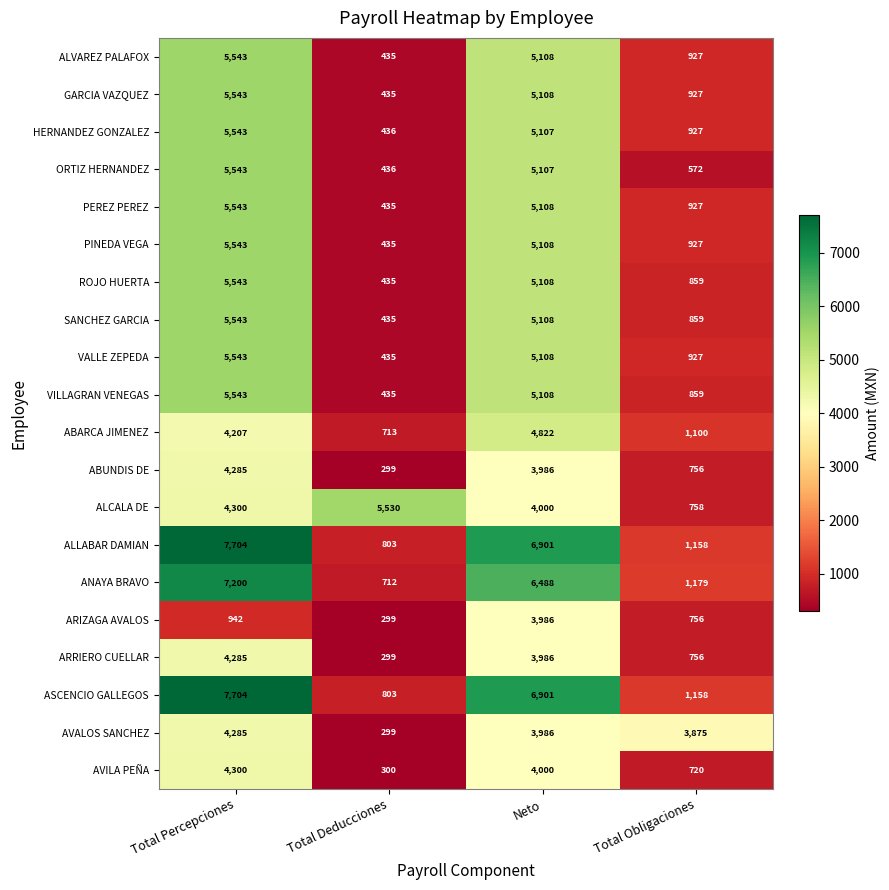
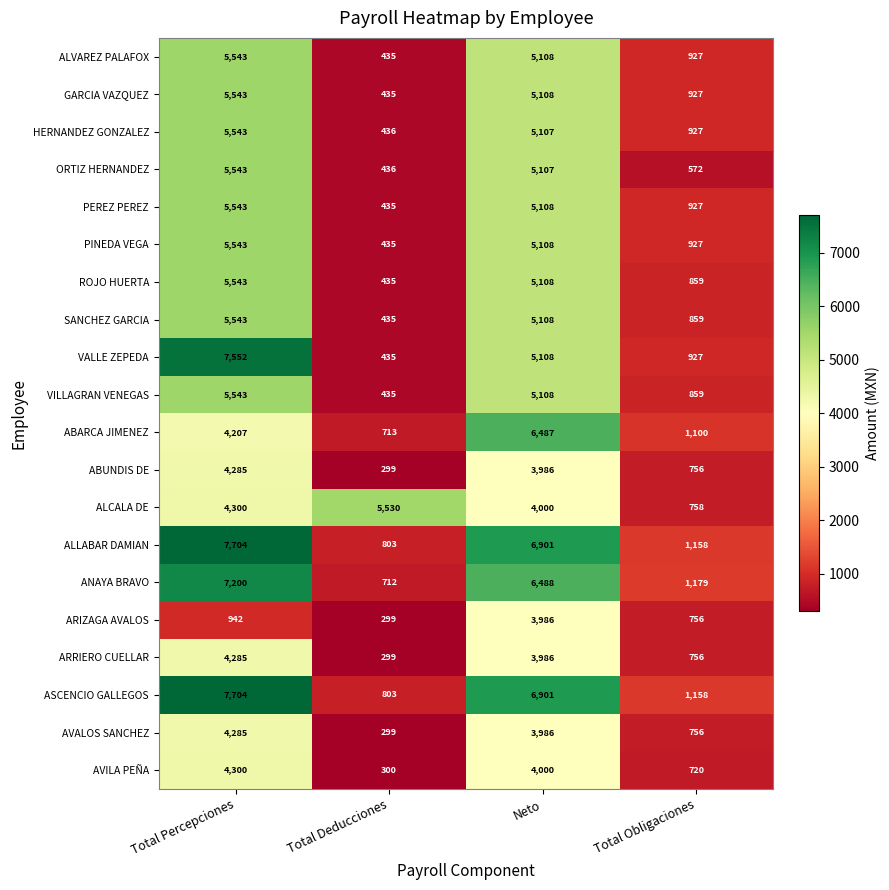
  {
    "ALVAREZ PALAFOX": {
      "Total Percepciones": "5,543",
      "Total Deducciones": "435",
      "Neto": "5,108",
      "Total Obligaciones": "927"
    },
    "GARCIA VAZQUEZ": {
      "Total Percepciones": "5,543",
      "Total Deducciones": "435",
      "Neto": "5,108",
      "Total Obligaciones": "927"
    },
    "HERNANDEZ GONZALEZ": {
      "Total Percepciones": "5,543",
      "Total Deducciones": "436",
      "Neto": "5,107",
      "Total Obligaciones": "927"
    },
    "ORTIZ HERNANDEZ": {
      "Total Percepciones": "5,543",
      "Total Deducciones": "436",
      "Neto": "5,107",
      "Total Obligaciones": "572"
    },
    "PEREZ PEREZ": {
      "Total Percepciones": "5,543",
      "Total Deducciones": "435",
      "Neto": "5,108",
      "Total Obligaciones": "927"
    },
    "PINEDA VEGA": {
      "Total Percepciones": "5,543",
      "Total Deducciones": "435",
      "Neto": "5,108",
      "Total Obligaciones": "927"
    },
    "ROJO HUERTA": {
      "Total Percepciones": "5,543",
      "Total Deducciones": "435",
      "Neto": "5,108",
      "Total Obligaciones": "859"
    },
    "SANCHEZ GARCIA": {
      "Total Percepciones": "5,543",
      "Total Deducciones": "435",
      "Neto": "5,108",
      "Total Obligaciones": "859"
    },
    "VALLE ZEPEDA": {
-     "Total Percepciones": "5,543",
+     "Total Percepciones": "7,552",
      "Total Deducciones": "435",
      "Neto": "5,108",
      "Total Obligaciones": "927"
    },
    "VILLAGRAN VENEGAS": {
      "Total Percepciones": "5,543",
      "Total Deducciones": "435",
      "Neto": "5,108",
      "Total Obligaciones": "859"
    },
    "ABARCA JIMENEZ": {
      "Total Percepciones": "4,207",
      "Total Deducciones": "713",
-     "Neto": "4,822",
+     "Neto": "6,487",
      "Total Obligaciones": "1,100"
    },
    "ABUNDIS DE": {
      "Total Percepciones": "4,285",
      "Total Deducciones": "299",
      "Neto": "3,986",
      "Total Obligaciones": "756"
    },
    "ALCALA DE": {
      "Total Percepciones": "4,300",
      "Total Deducciones": "5,530",
      "Neto": "4,000",
      "Total Obligaciones": "758"
    },
    "ALLABAR DAMIAN": {
      "Total Percepciones": "7,704",
      "Total Deducciones": "803",
      "Neto": "6,901",
      "Total Obligaciones": "1,158"
    },
    "ANAYA BRAVO": {
      "Total Percepciones": "7,200",
      "Total Deducciones": "712",
      "Neto": "6,488",
      "Total Obligaciones": "1,179"
    },
    "ARIZAGA AVALOS": {
      "Total Percepciones": "942",
      "Total Deducciones": "299",
      "Neto": "3,986",
      "Total Obligaciones": "756"
    },
    "ARRIERO CUELLAR": {
      "Total Percepciones": "4,285",
      "Total Deducciones": "299",
      "Neto": "3,986",
      "Total Obligaciones": "756"
    },
    "ASCENCIO GALLEGOS": {
      "Total Percepciones": "7,704",
      "Total Deducciones": "803",
      "Neto": "6,901",
      "Total Obligaciones": "1,158"
    },
    "AVALOS SANCHEZ": {
      "Total Percepciones": "4,285",
      "Total Deducciones": "299",
      "Neto": "3,986",
-     "Total Obligaciones": "3,875"
+     "Total Obligaciones": "756"
    },
    "AVILA PEÑA": {
      "Total Percepciones": "4,300",
      "Total Deducciones": "300",
      "Neto": "4,000",
      "Total Obligaciones": "720"
    }
  }
